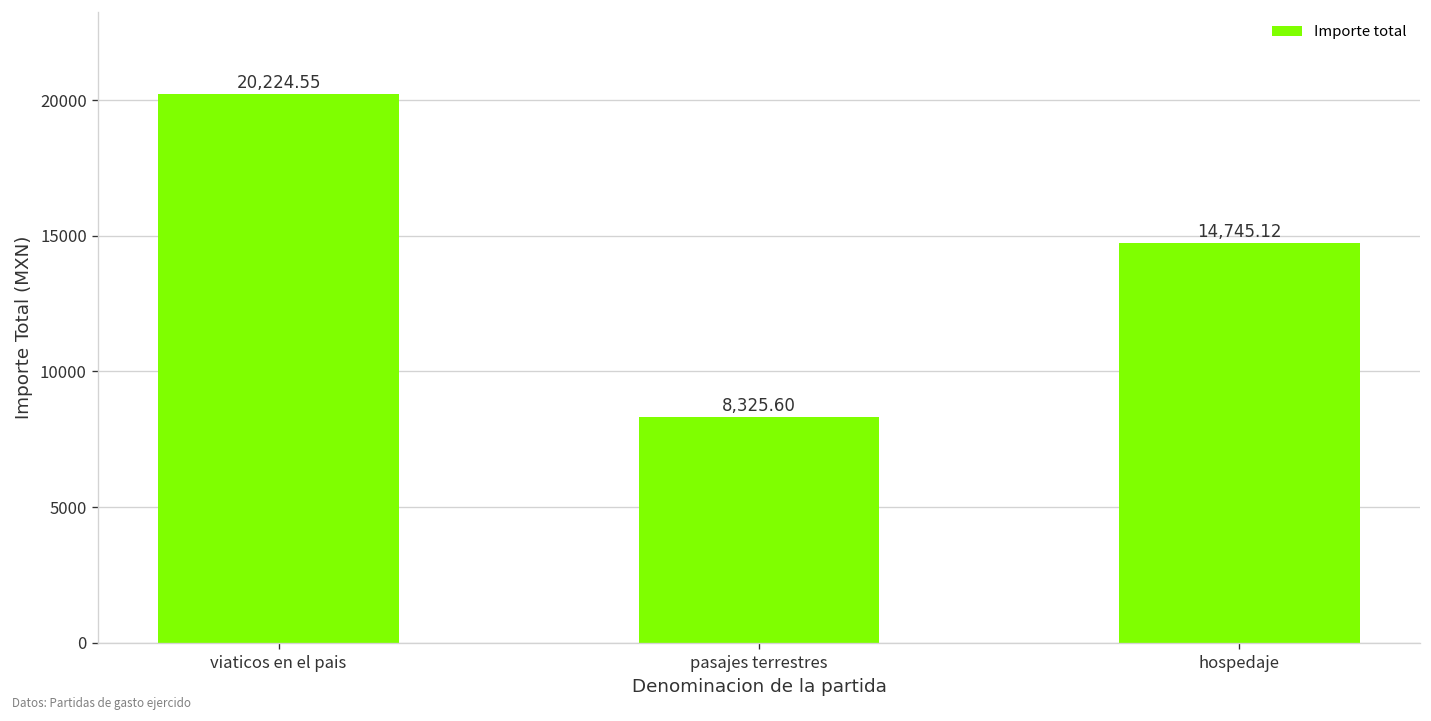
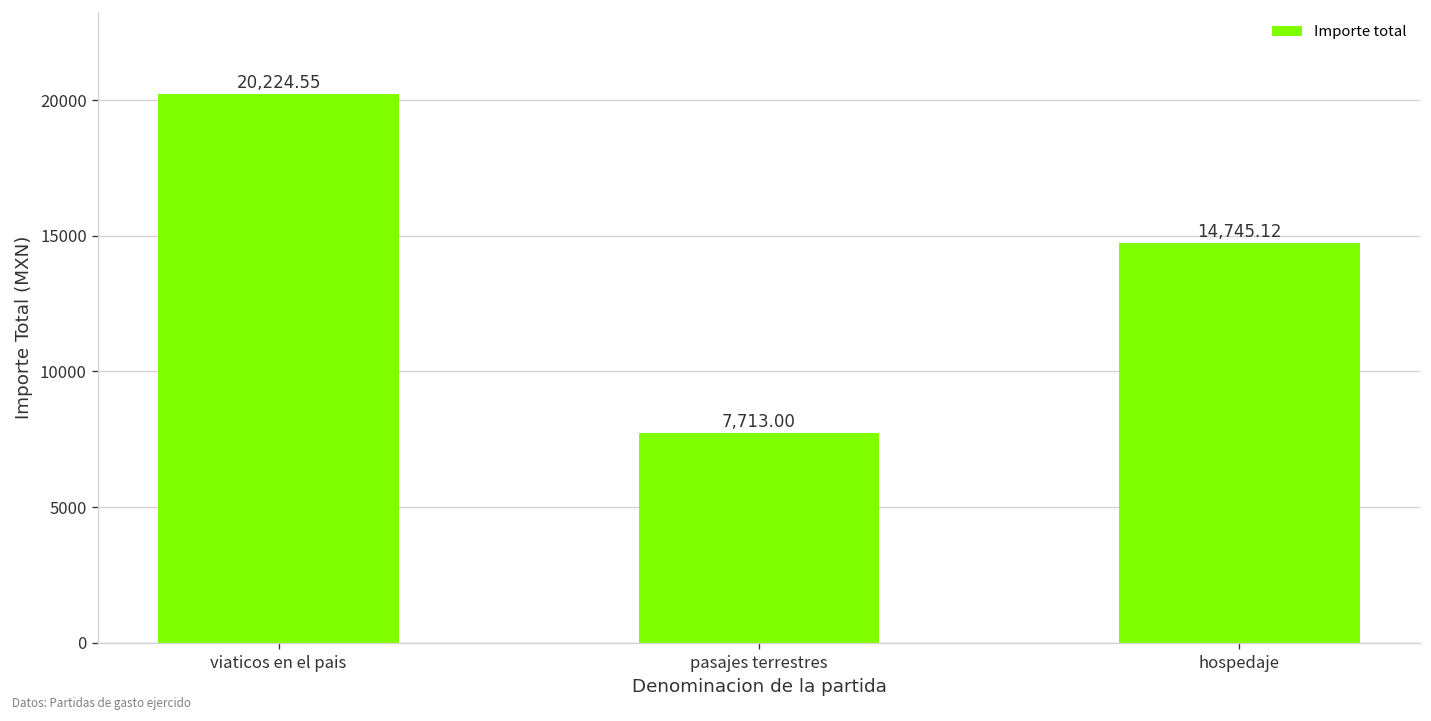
  {
    "viaticos en el pais": "20,224.55",
-   "pasajes terrestres": "8,325.60",
+   "pasajes terrestres": "7,713.00",
    "hospedaje": "14,745.12"
  }
